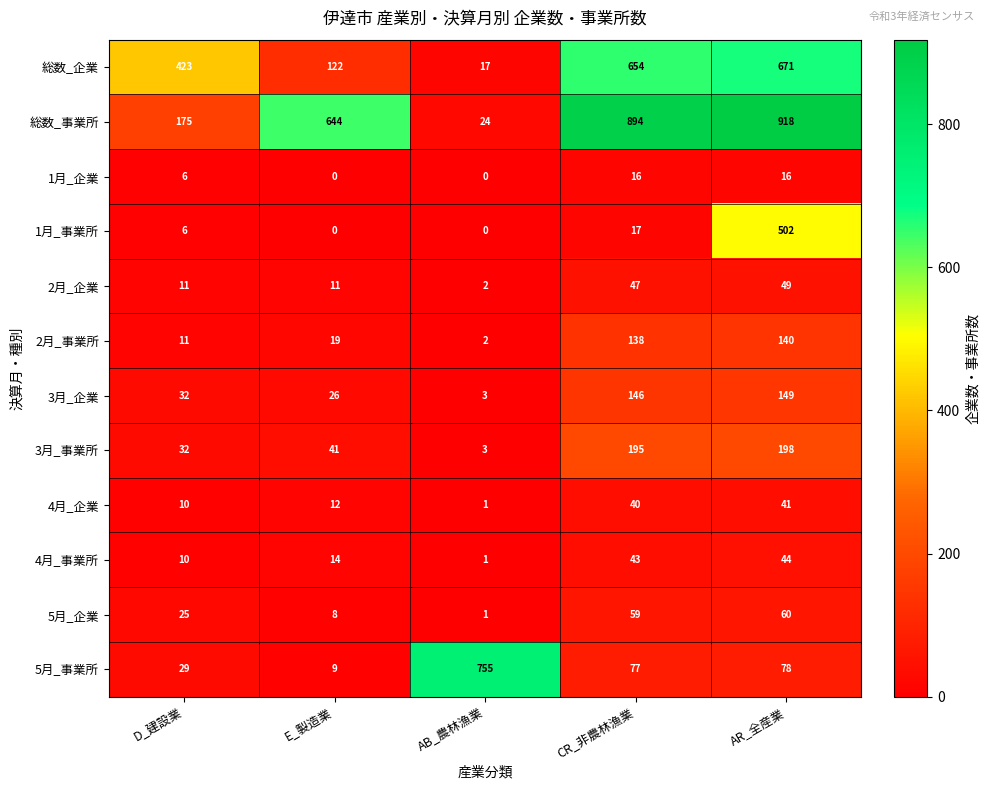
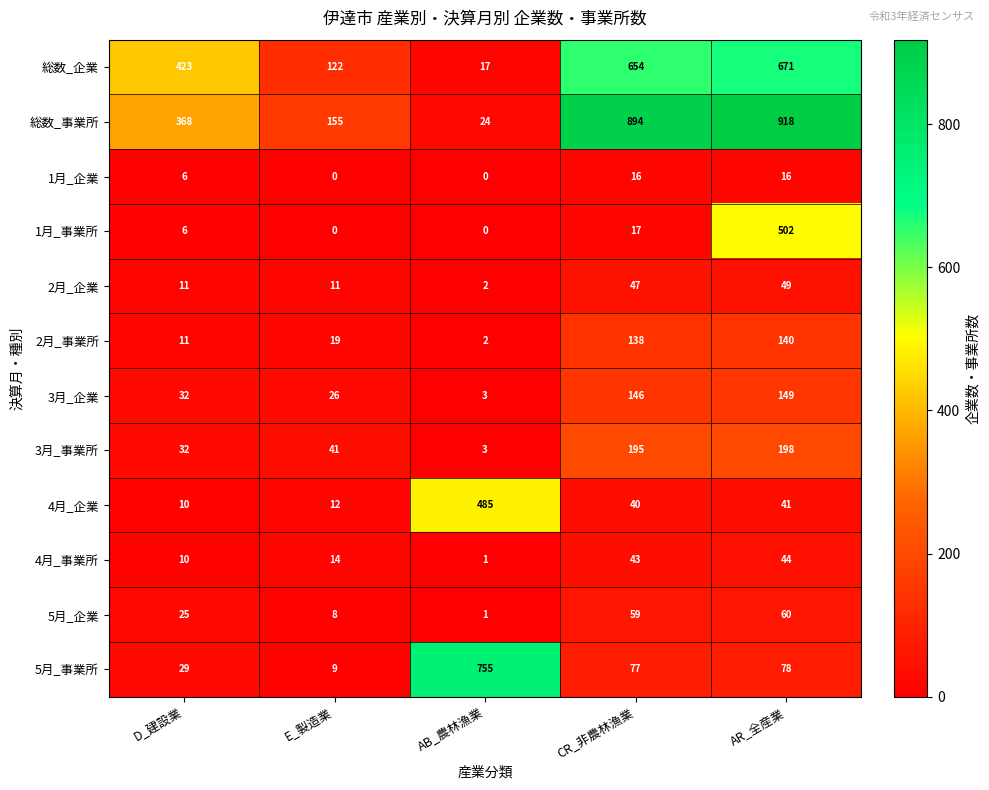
  {
    "総数_企業": {
      "D_建設業": 423,
      "E_製造業": 122,
      "AB_農林漁業": 17,
      "CR_非農林漁業": 654,
      "AR_全産業": 671
    },
    "総数_事業所": {
-     "D_建設業": 175,
-     "E_製造業": 644,
+     "D_建設業": 368,
+     "E_製造業": 155,
      "AB_農林漁業": 24,
      "CR_非農林漁業": 894,
      "AR_全産業": 918
    },
    "1月_企業": {
      "D_建設業": 6,
      "E_製造業": 0,
      "AB_農林漁業": 0,
      "CR_非農林漁業": 16,
      "AR_全産業": 16
    },
    "1月_事業所": {
      "D_建設業": 6,
      "E_製造業": 0,
      "AB_農林漁業": 0,
      "CR_非農林漁業": 17,
      "AR_全産業": 502
    },
    "2月_企業": {
      "D_建設業": 11,
      "E_製造業": 11,
      "AB_農林漁業": 2,
      "CR_非農林漁業": 47,
      "AR_全産業": 49
    },
    "2月_事業所": {
      "D_建設業": 11,
      "E_製造業": 19,
      "AB_農林漁業": 2,
      "CR_非農林漁業": 138,
      "AR_全産業": 140
    },
    "3月_企業": {
      "D_建設業": 32,
      "E_製造業": 26,
      "AB_農林漁業": 3,
      "CR_非農林漁業": 146,
      "AR_全産業": 149
    },
    "3月_事業所": {
      "D_建設業": 32,
      "E_製造業": 41,
      "AB_農林漁業": 3,
      "CR_非農林漁業": 195,
      "AR_全産業": 198
    },
    "4月_企業": {
      "D_建設業": 10,
      "E_製造業": 12,
-     "AB_農林漁業": 1,
+     "AB_農林漁業": 485,
      "CR_非農林漁業": 40,
      "AR_全産業": 41
    },
    "4月_事業所": {
      "D_建設業": 10,
      "E_製造業": 14,
      "AB_農林漁業": 1,
      "CR_非農林漁業": 43,
      "AR_全産業": 44
    },
    "5月_企業": {
      "D_建設業": 25,
      "E_製造業": 8,
      "AB_農林漁業": 1,
      "CR_非農林漁業": 59,
      "AR_全産業": 60
    },
    "5月_事業所": {
      "D_建設業": 29,
      "E_製造業": 9,
      "AB_農林漁業": 755,
      "CR_非農林漁業": 77,
      "AR_全産業": 78
    }
  }
